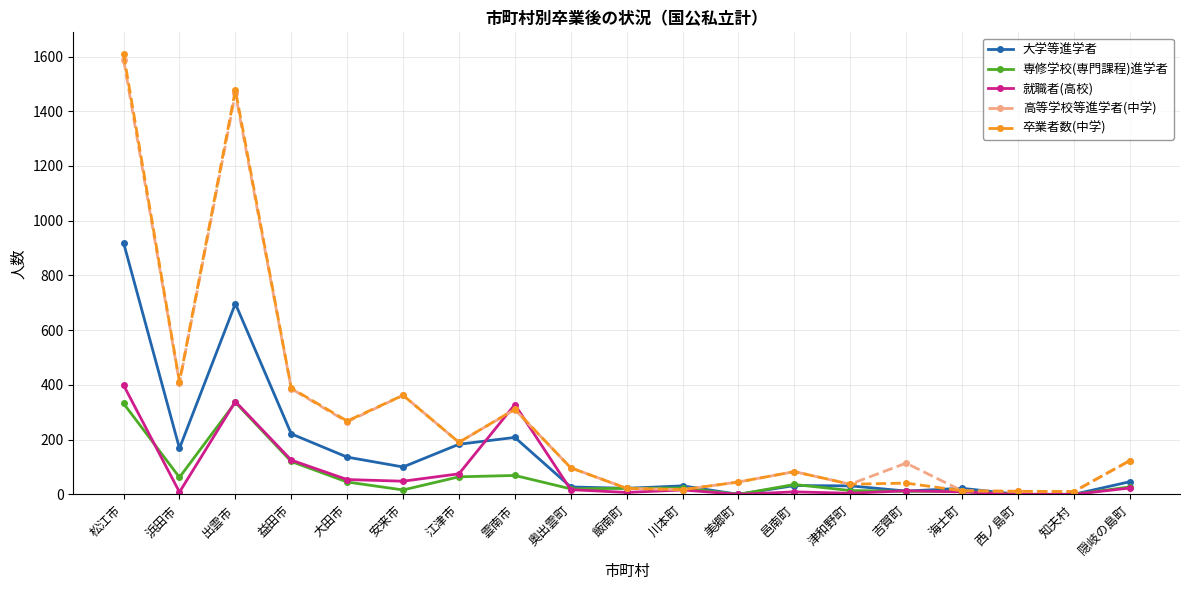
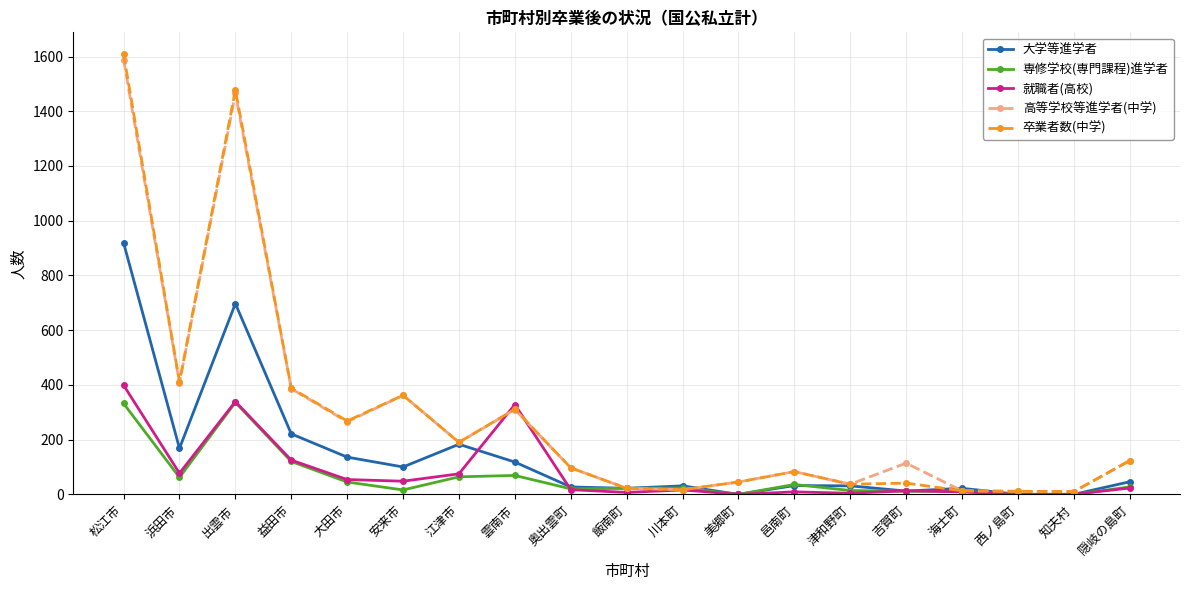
  {
    "大学等進学者": {
      "松江市": 920,
      "浜田市": 170,
      "出雲市": 700,
      "益田市": 220,
      "大田市": 140,
      "安来市": 100,
-     "雲南市": 210,
+     "雲南市": 120,
      "隠岐の島町": 50
    },
    "専修学校(専門課程)進学者": {
      "松江市": 330,
      "浜田市": 60,
      "安来市": 20,
      "江津市": 60,
      "雲南市": 70,
      "津和野町": 10
    },
    "就職者(高校)": {
      "松江市": 400,
-     "浜田市": 10,
+     "浜田市": 80,
      "安来市": 50,
      "江津市": 80,
      "雲南市": 330,
      "飯南町": 10,
      "邑南町": 10,
      "津和野町": 0
    },
    "高等学校等進学者(中学)": {
      "松江市": 1590,
      "出雲市": 1470,
      "吉賀町": 110
    },
    "卒業者数(中学)": {
      "松江市": 1610,
      "出雲市": 1480,
      "吉賀町": 40
    }
  }
